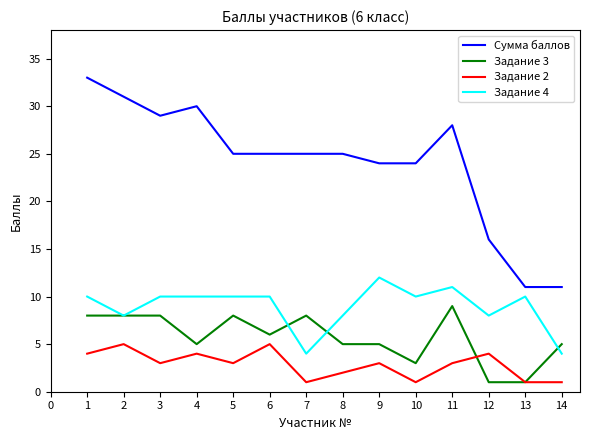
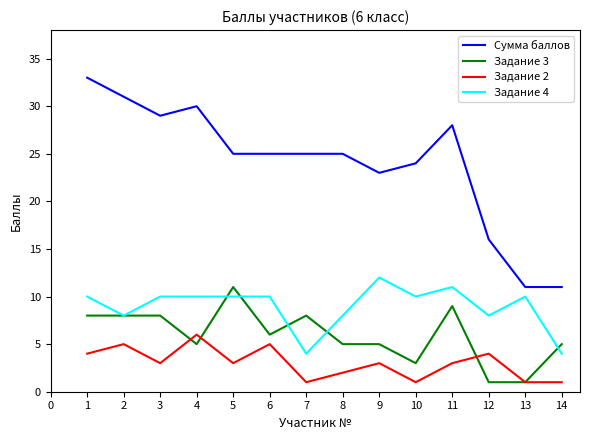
  {
    "Сумма баллов": {
      "1": 33,
      "2": 31,
      "3": 29,
      "4": 30,
      "5": 25,
      "6": 25,
      "7": 25,
      "8": 25,
-     "9": 24,
+     "9": 23,
      "10": 24,
      "11": 28,
      "12": 16,
      "13": 11,
      "14": 11
    },
    "Задание 3": {
      "1": 8,
      "3": 8,
      "4": 5,
-     "5": 8,
+     "5": 11,
      "6": 6,
      "7": 8,
      "8": 5,
      "9": 5,
      "10": 3,
      "11": 9,
      "12": 1,
      "14": 5
    },
    "Задание 2": {
      "1": 4,
      "2": 5,
      "3": 3,
-     "4": 4,
+     "4": 6,
      "5": 3,
      "6": 5,
      "7": 1,
      "8": 2,
      "9": 3,
      "10": 1,
      "11": 3,
      "12": 4,
      "14": 1
    },
    "Задание 4": {
      "1": 10,
      "3": 10,
      "4": 10,
      "5": 10,
      "6": 10,
      "7": 4,
      "8": 8,
      "9": 12,
      "10": 10,
      "11": 11,
      "12": 8,
      "13": 10,
      "14": 4
    }
  }
